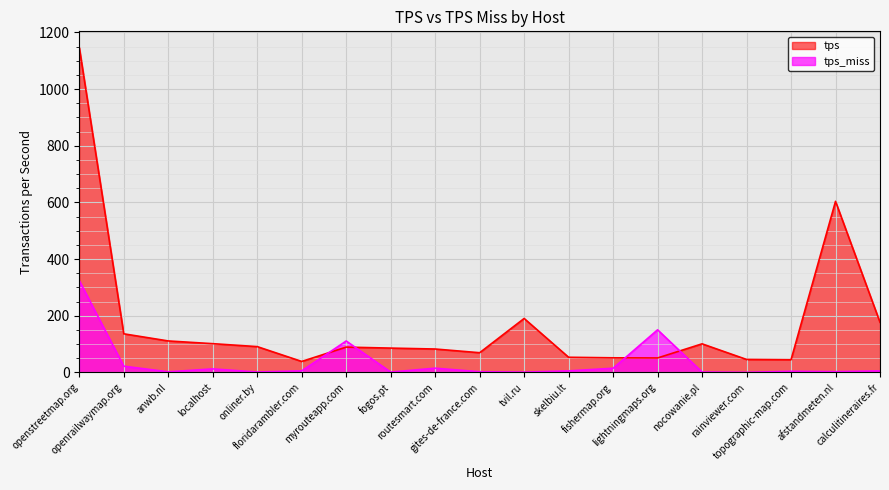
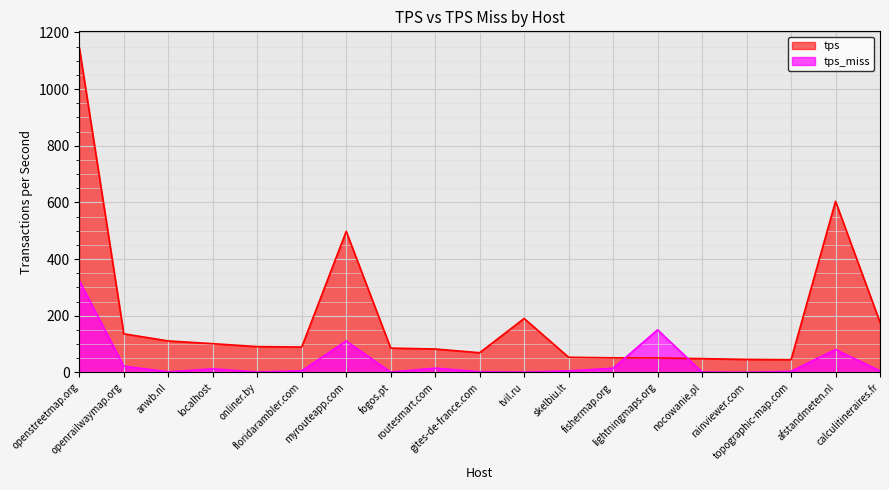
  {
    "tps": {
      "openstreetmap.org": 1150,
      "openrailwaymap.org": 140,
      "anwb.nl": 110,
      "localhost": 100,
      "onliner.by": 90,
-     "floridarambler.com": 40,
-     "myrouteapp.com": 90,
+     "floridarambler.com": 90,
+     "myrouteapp.com": 500,
      "fogos.pt": 90,
      "routesmart.com": 80,
      "gites-de-france.com": 70,
      "tvil.ru": 190,
      "skelbiu.lt": 50,
      "fishermap.org": 50,
      "lightningmaps.org": 50,
-     "nocowanie.pl": 100,
+     "nocowanie.pl": 50,
      "rainviewer.com": 50,
      "topographic-map.com": 40,
      "afstandmeten.nl": 600,
      "calculitineraires.fr": 180
    },
    "tps_miss": {
      "openstreetmap.org": 320,
      "openrailwaymap.org": 20,
      "anwb.nl": 0,
      "localhost": 10,
      "onliner.by": 0,
      "floridarambler.com": 10,
      "myrouteapp.com": 110,
      "fogos.pt": 0,
      "routesmart.com": 10,
      "gites-de-france.com": 0,
      "tvil.ru": 0,
      "skelbiu.lt": 10,
      "fishermap.org": 10,
      "lightningmaps.org": 150,
      "nocowanie.pl": 0,
      "rainviewer.com": 0,
      "topographic-map.com": 0,
-     "afstandmeten.nl": 0,
+     "afstandmeten.nl": 80,
      "calculitineraires.fr": 10
    }
  }
